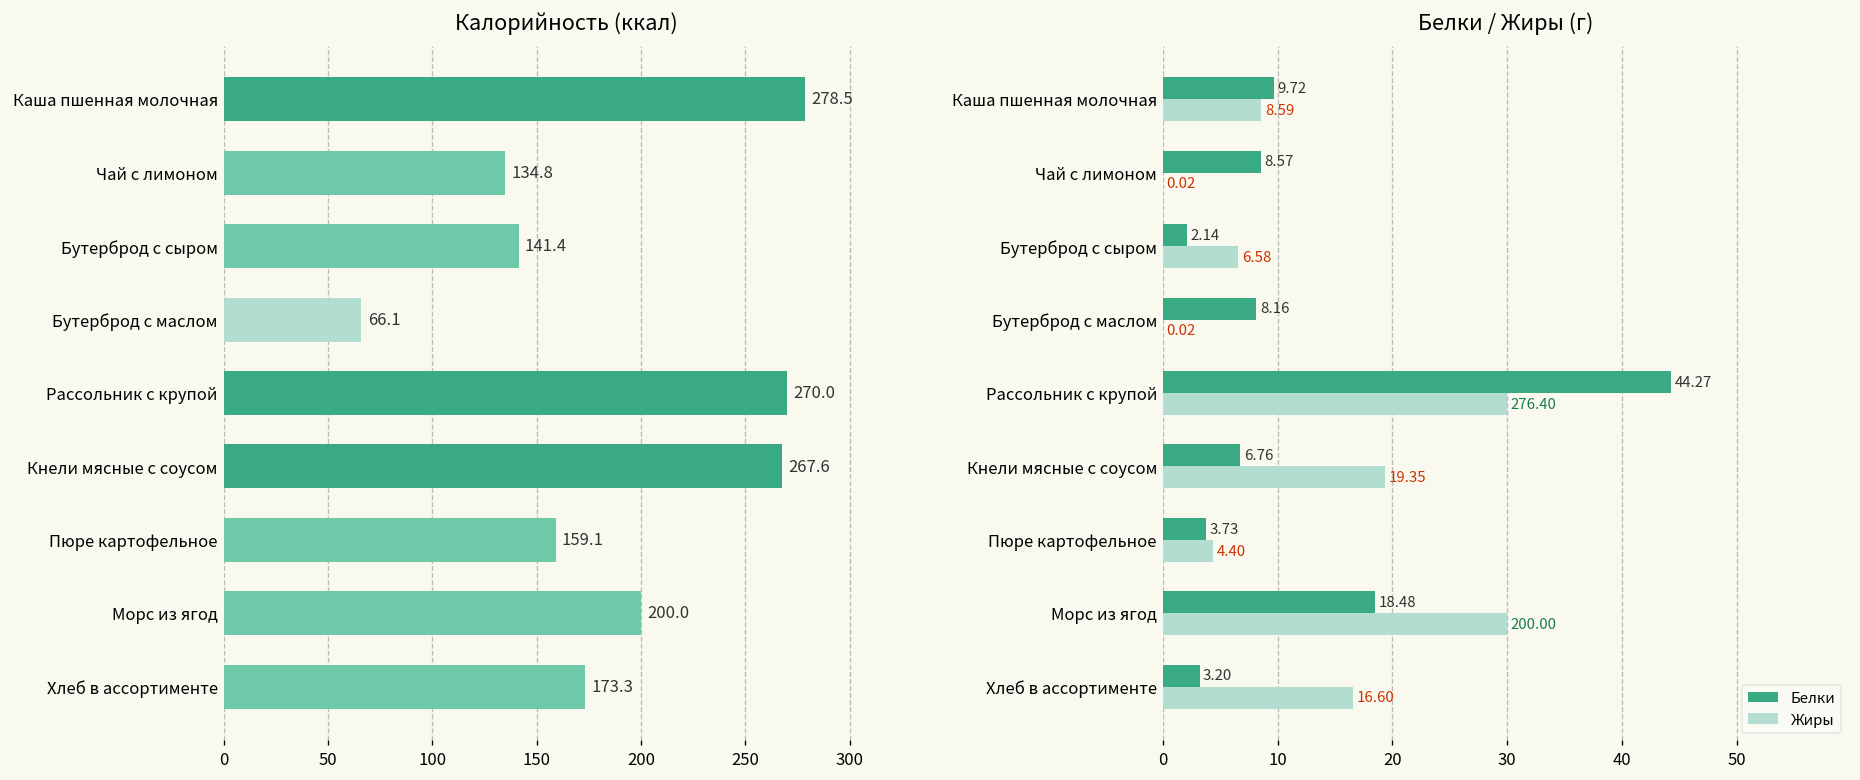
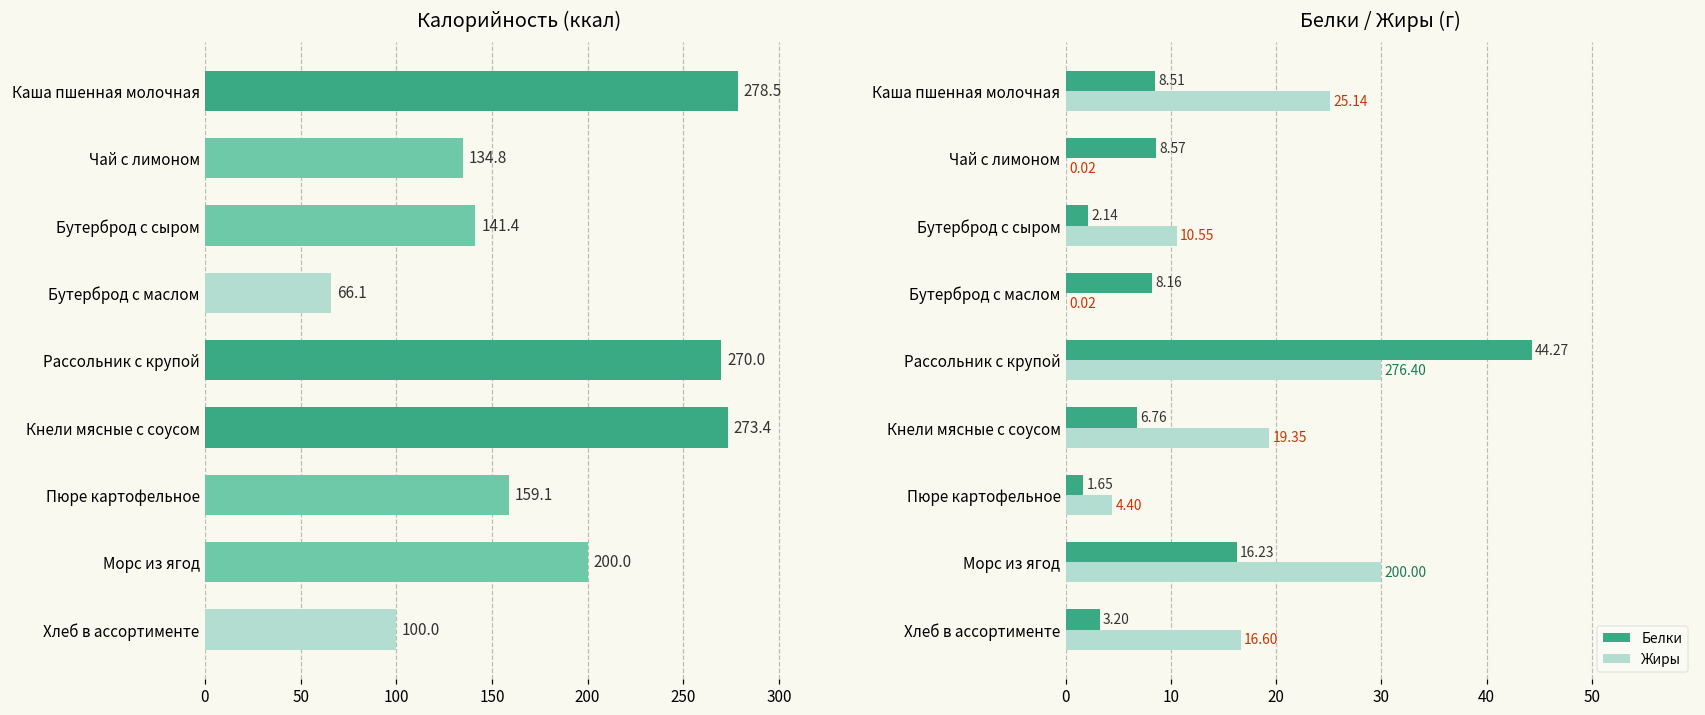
  {
    "Калорийность (ккал)": {
      "Каша пшенная молочная": 278.5,
      "Чай с лимоном": 134.8,
      "Бутерброд с сыром": 141.4,
      "Бутерброд с маслом": 66.1,
      "Рассольник с крупой": 270.0,
-     "Кнели мясные с соусом": 267.6,
+     "Кнели мясные с соусом": 273.4,
      "Пюре картофельное": 159.1,
      "Морс из ягод": 200.0,
-     "Хлеб в ассортименте": 173.3
+     "Хлеб в ассортименте": 100.0
    },
    "Белки / Жиры (г)": {
      "Белки": {
-       "Каша пшенная молочная": 9.72,
+       "Каша пшенная молочная": 8.51,
        "Чай с лимоном": 8.57,
        "Бутерброд с сыром": 2.14,
        "Бутерброд с маслом": 8.16,
        "Рассольник с крупой": 44.27,
        "Кнели мясные с соусом": 6.76,
-       "Пюре картофельное": 3.73,
-       "Морс из ягод": 18.48,
+       "Пюре картофельное": 1.65,
+       "Морс из ягод": 16.23,
        "Хлеб в ассортименте": 3.20
      },
      "Жиры": {
-       "Каша пшенная молочная": 8.59,
+       "Каша пшенная молочная": 25.14,
        "Чай с лимоном": 0.02,
-       "Бутерброд с сыром": 6.58,
+       "Бутерброд с сыром": 10.55,
        "Бутерброд с маслом": 0.02,
        "Кнели мясные с соусом": 19.35,
        "Пюре картофельное": 4.40,
        "Хлеб в ассортименте": 16.60
      }
    }
  }
